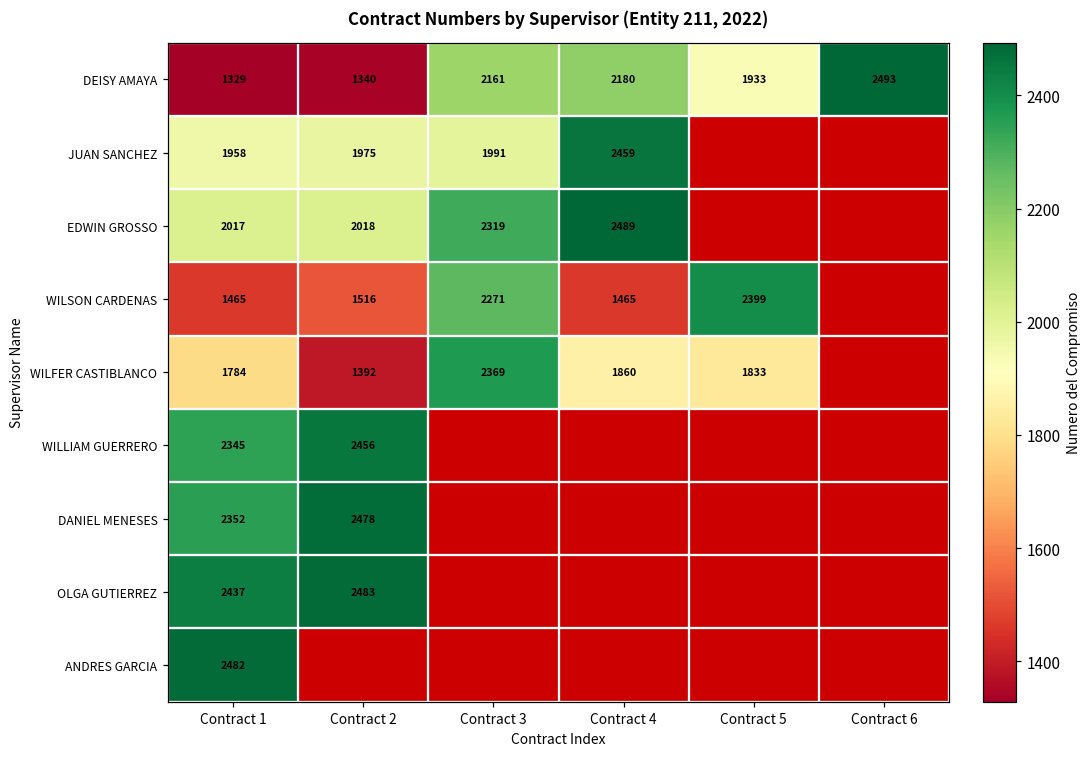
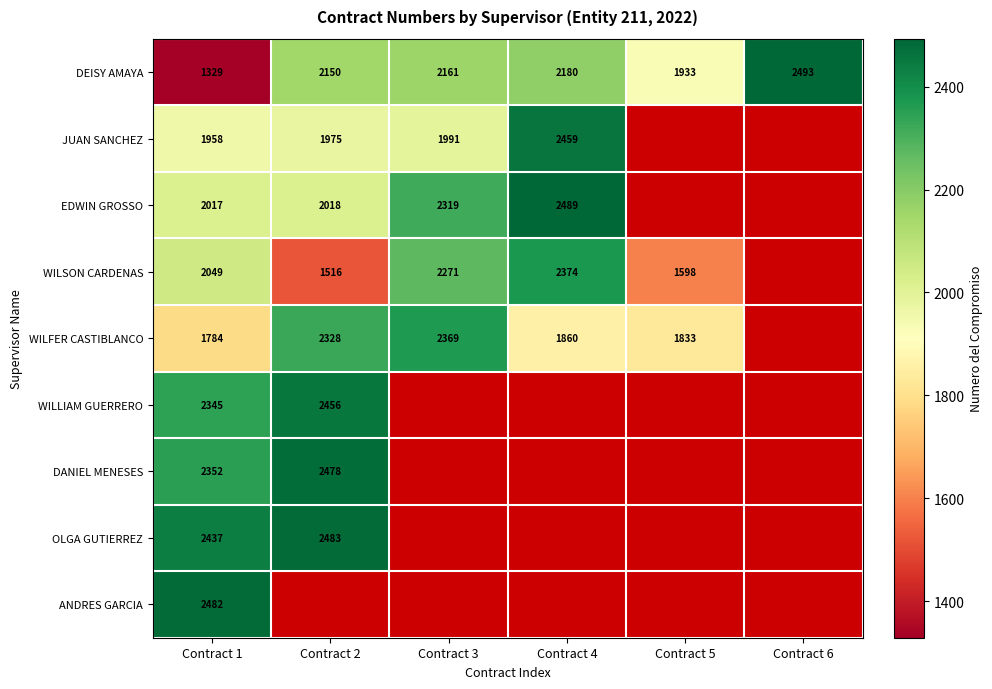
  {
    "DEISY AMAYA": {
      "Contract 1": 1329,
-     "Contract 2": 1340,
+     "Contract 2": 2150,
      "Contract 3": 2161,
      "Contract 4": 2180,
      "Contract 5": 1933,
      "Contract 6": 2493
    },
    "JUAN SANCHEZ": {
      "Contract 1": 1958,
      "Contract 2": 1975,
      "Contract 3": 1991,
      "Contract 4": 2459
    },
    "EDWIN GROSSO": {
      "Contract 1": 2017,
      "Contract 2": 2018,
      "Contract 3": 2319,
      "Contract 4": 2489
    },
    "WILSON CARDENAS": {
-     "Contract 1": 1465,
+     "Contract 1": 2049,
      "Contract 2": 1516,
      "Contract 3": 2271,
-     "Contract 4": 1465,
-     "Contract 5": 2399
+     "Contract 4": 2374,
+     "Contract 5": 1598
    },
    "WILFER CASTIBLANCO": {
      "Contract 1": 1784,
-     "Contract 2": 1392,
+     "Contract 2": 2328,
      "Contract 3": 2369,
      "Contract 4": 1860,
      "Contract 5": 1833
    },
    "WILLIAM GUERRERO": {
      "Contract 1": 2345,
      "Contract 2": 2456
    },
    "DANIEL MENESES": {
      "Contract 1": 2352,
      "Contract 2": 2478
    },
    "OLGA GUTIERREZ": {
      "Contract 1": 2437,
      "Contract 2": 2483
    },
    "ANDRES GARCIA": {
      "Contract 1": 2482
    }
  }
